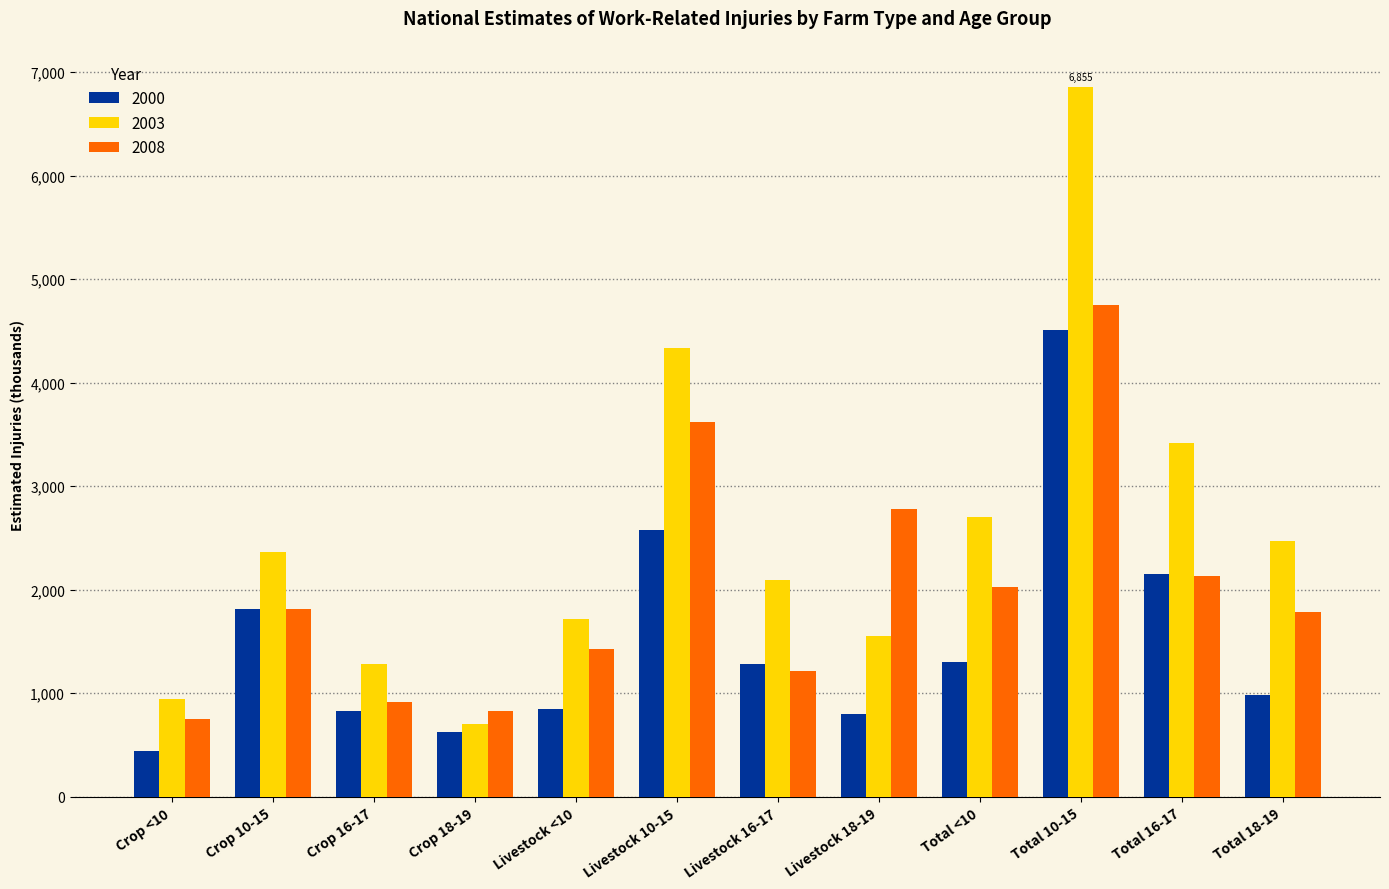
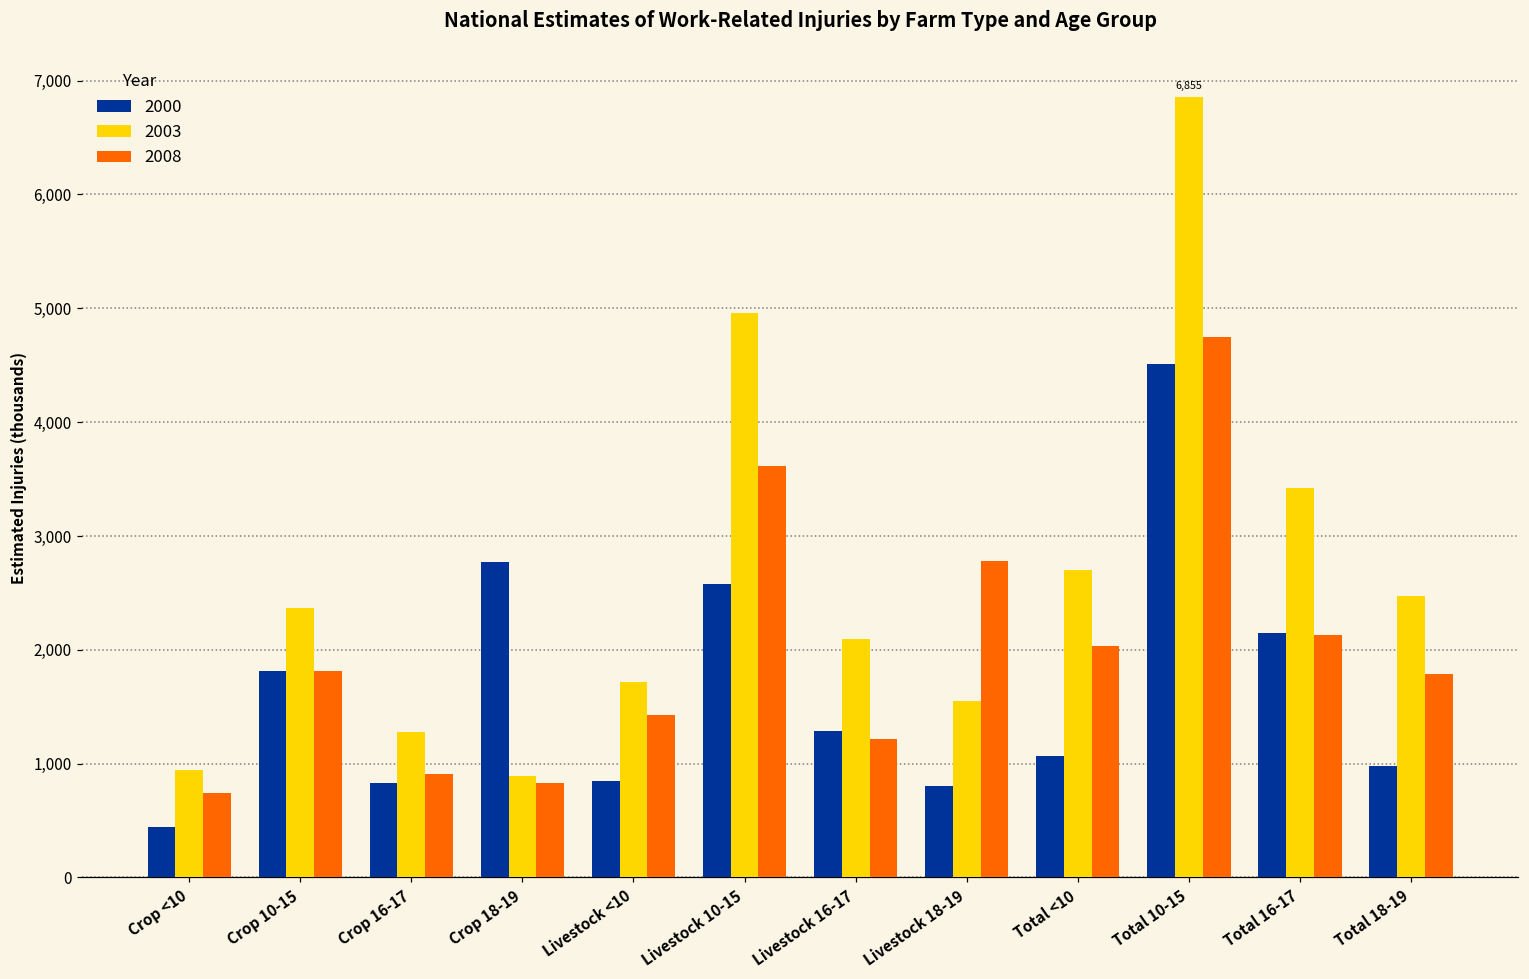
  {
    "2000": {
      "Crop <10": "440",
      "Crop 10-15": "1,820",
      "Crop 16-17": "830",
-     "Crop 18-19": "620",
+     "Crop 18-19": "2,770",
      "Livestock <10": "840",
      "Livestock 10-15": "2,580",
      "Livestock 16-17": "1,290",
      "Livestock 18-19": "800",
-     "Total <10": "1,310",
+     "Total <10": "1,070",
      "Total 10-15": "4,510",
      "Total 16-17": "2,150",
      "Total 18-19": "980"
    },
    "2003": {
      "Crop <10": "950",
      "Crop 10-15": "2,370",
      "Crop 16-17": "1,280",
-     "Crop 18-19": "700",
+     "Crop 18-19": "890",
      "Livestock <10": "1,720",
-     "Livestock 10-15": "4,340",
+     "Livestock 10-15": "4,960",
      "Livestock 16-17": "2,090",
      "Livestock 18-19": "1,550",
      "Total <10": "2,700",
      "Total 16-17": "3,420",
      "Total 18-19": "2,470"
    },
    "2008": {
      "Crop <10": "750",
      "Crop 10-15": "1,820",
      "Crop 16-17": "910",
      "Crop 18-19": "830",
      "Livestock <10": "1,430",
      "Livestock 10-15": "3,620",
      "Livestock 16-17": "1,220",
      "Livestock 18-19": "2,780",
      "Total <10": "2,030",
      "Total 10-15": "4,750",
      "Total 16-17": "2,130",
      "Total 18-19": "1,790"
    }
  }
